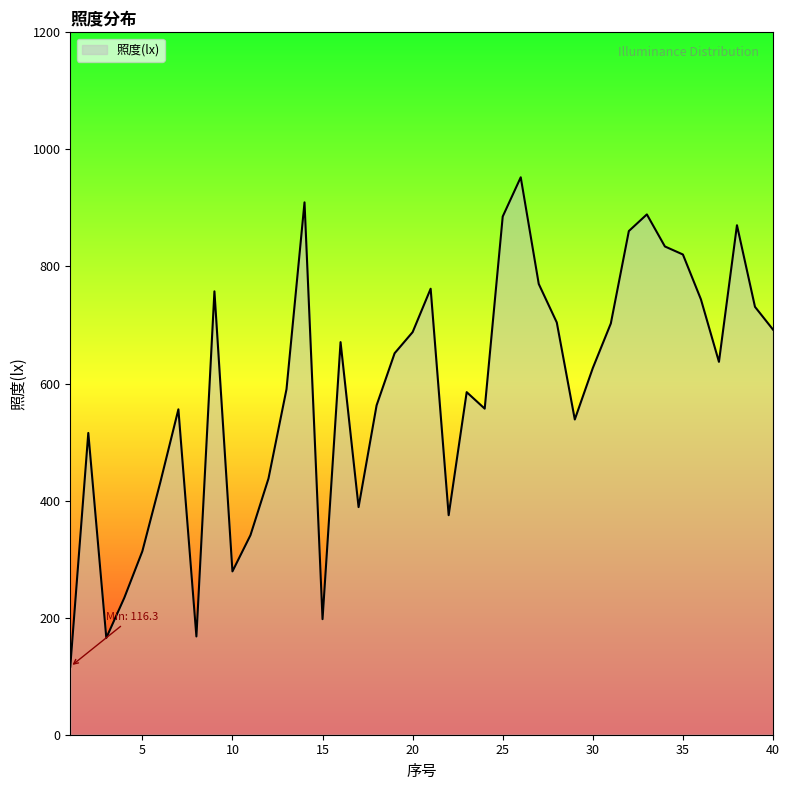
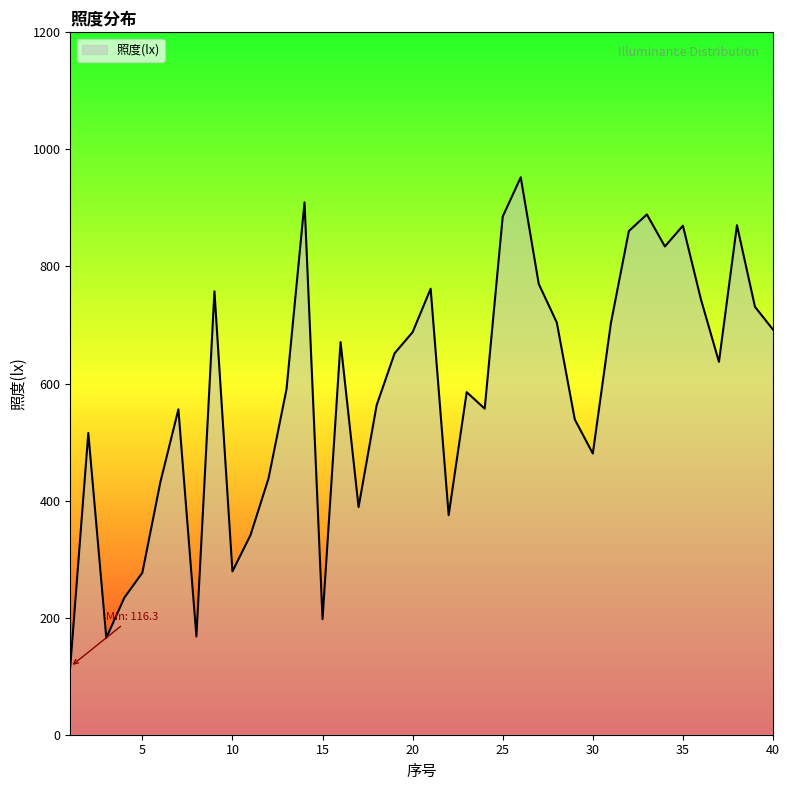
  {
-   "5": 310,
+   "5": 280,
    "10": 280,
    "15": 200,
    "20": 690,
    "25": 890,
-   "30": 630,
-   "35": 820,
+   "30": 480,
+   "35": 870,
    "40": 690
  }
